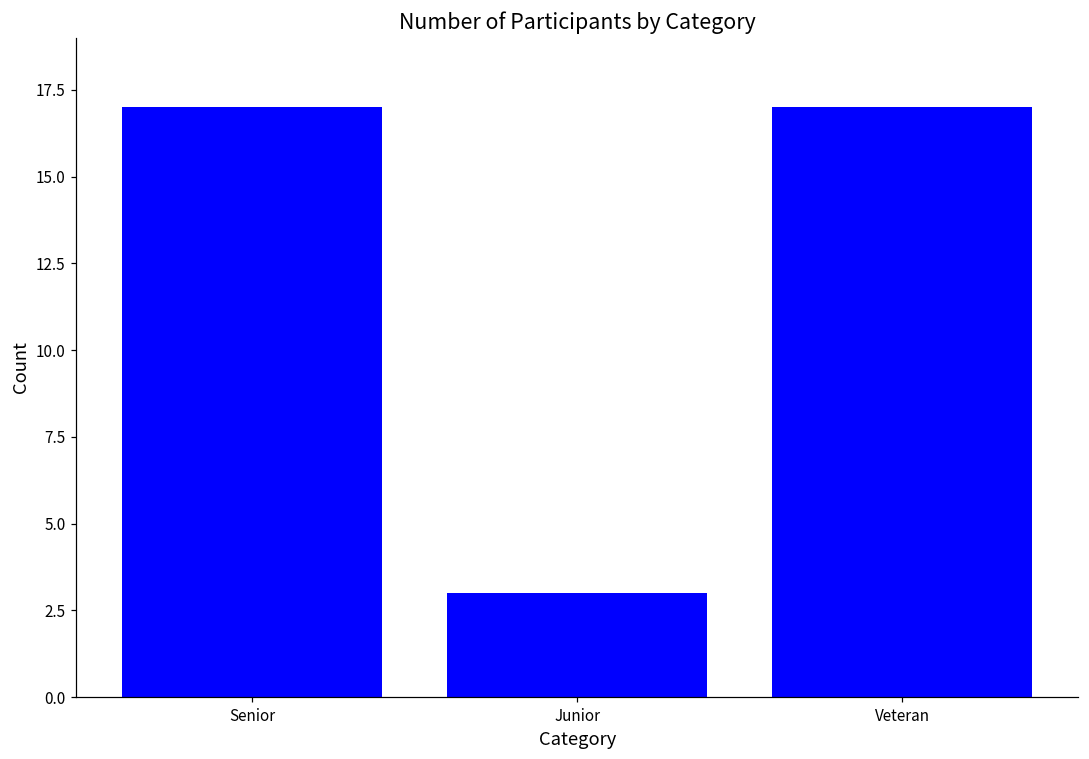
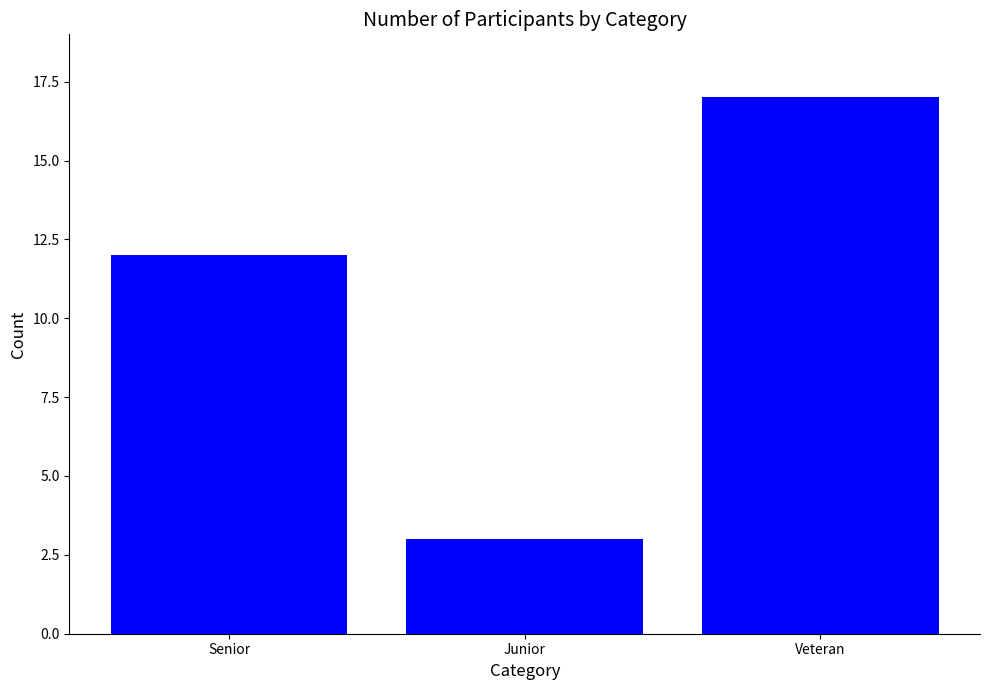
  {
-   "Senior": 17,
+   "Senior": 12,
    "Junior": 3,
    "Veteran": 17
  }
